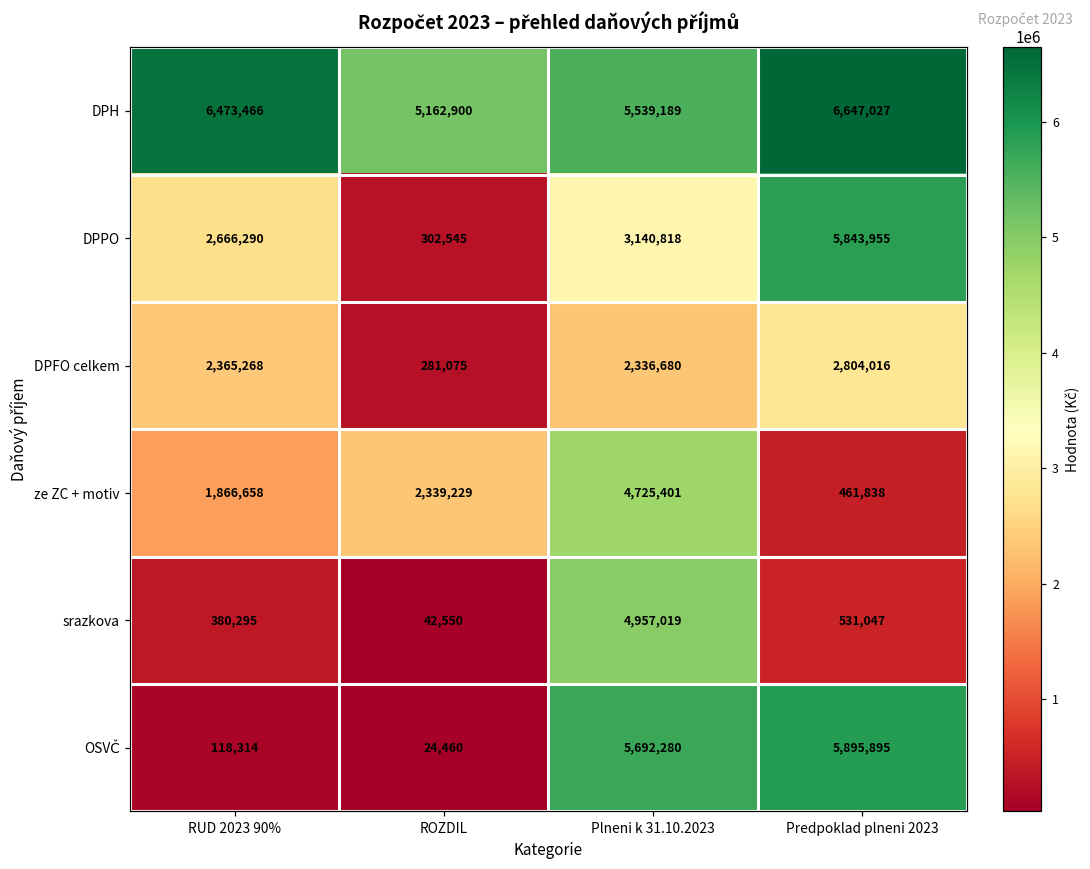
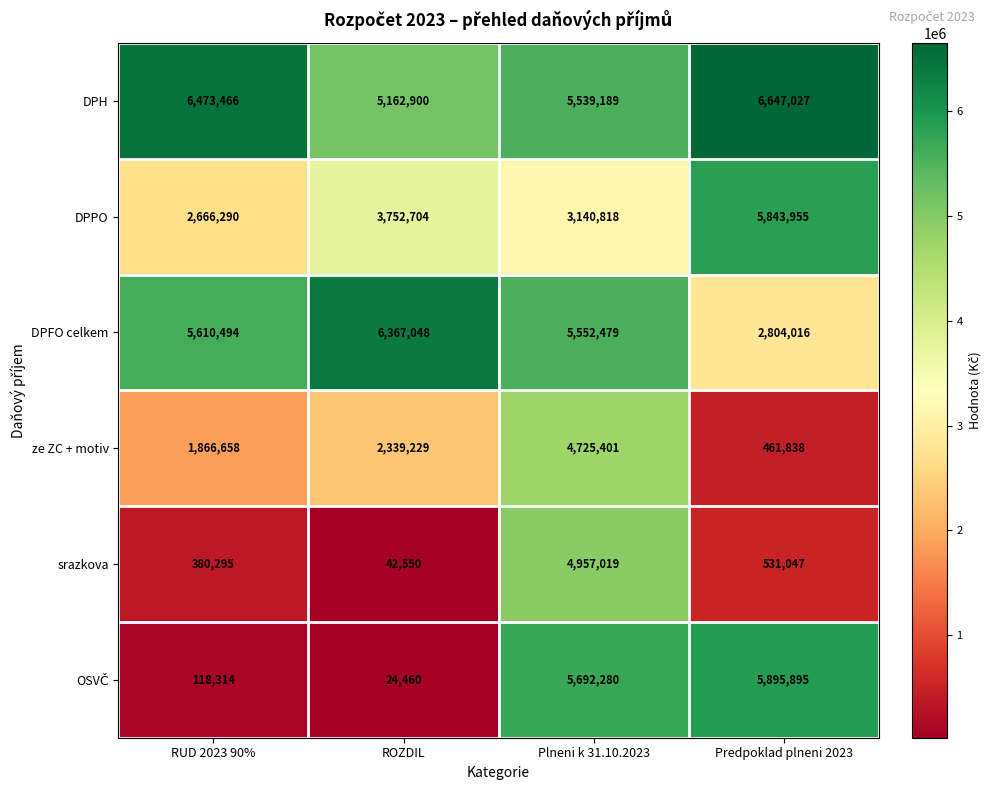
  {
    "DPH": {
      "RUD 2023 90%": "6,473,466",
      "ROZDIL": "5,162,900",
      "Plneni k 31.10.2023": "5,539,189",
      "Predpoklad plneni 2023": "6,647,027"
    },
    "DPPO": {
      "RUD 2023 90%": "2,666,290",
-     "ROZDIL": "302,545",
+     "ROZDIL": "3,752,704",
      "Plneni k 31.10.2023": "3,140,818",
      "Predpoklad plneni 2023": "5,843,955"
    },
    "DPFO celkem": {
-     "RUD 2023 90%": "2,365,268",
-     "ROZDIL": "281,075",
-     "Plneni k 31.10.2023": "2,336,680",
+     "RUD 2023 90%": "5,610,494",
+     "ROZDIL": "6,367,048",
+     "Plneni k 31.10.2023": "5,552,479",
      "Predpoklad plneni 2023": "2,804,016"
    },
    "ze ZC + motiv": {
      "RUD 2023 90%": "1,866,658",
      "ROZDIL": "2,339,229",
      "Plneni k 31.10.2023": "4,725,401",
      "Predpoklad plneni 2023": "461,838"
    },
    "srazkova": {
      "RUD 2023 90%": "380,295",
      "ROZDIL": "42,550",
      "Plneni k 31.10.2023": "4,957,019",
      "Predpoklad plneni 2023": "531,047"
    },
    "OSVČ": {
      "RUD 2023 90%": "118,314",
      "ROZDIL": "24,460",
      "Plneni k 31.10.2023": "5,692,280",
      "Predpoklad plneni 2023": "5,895,895"
    }
  }
